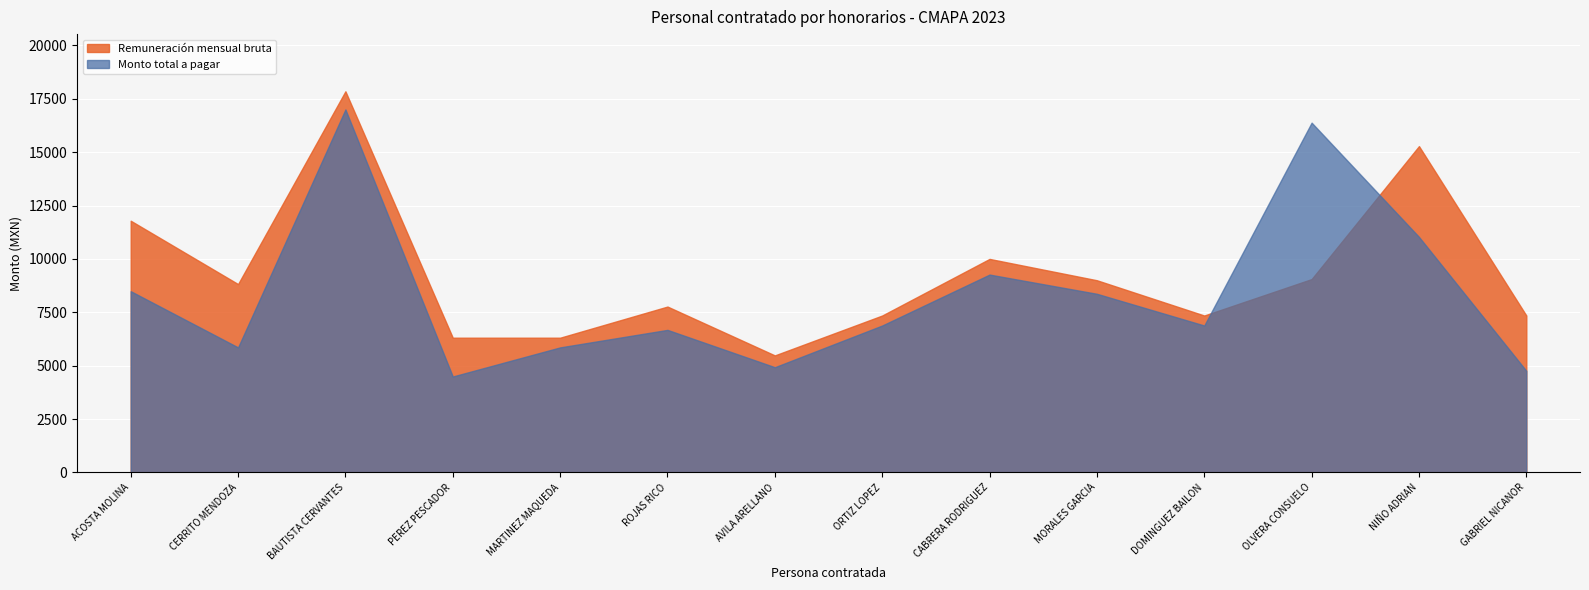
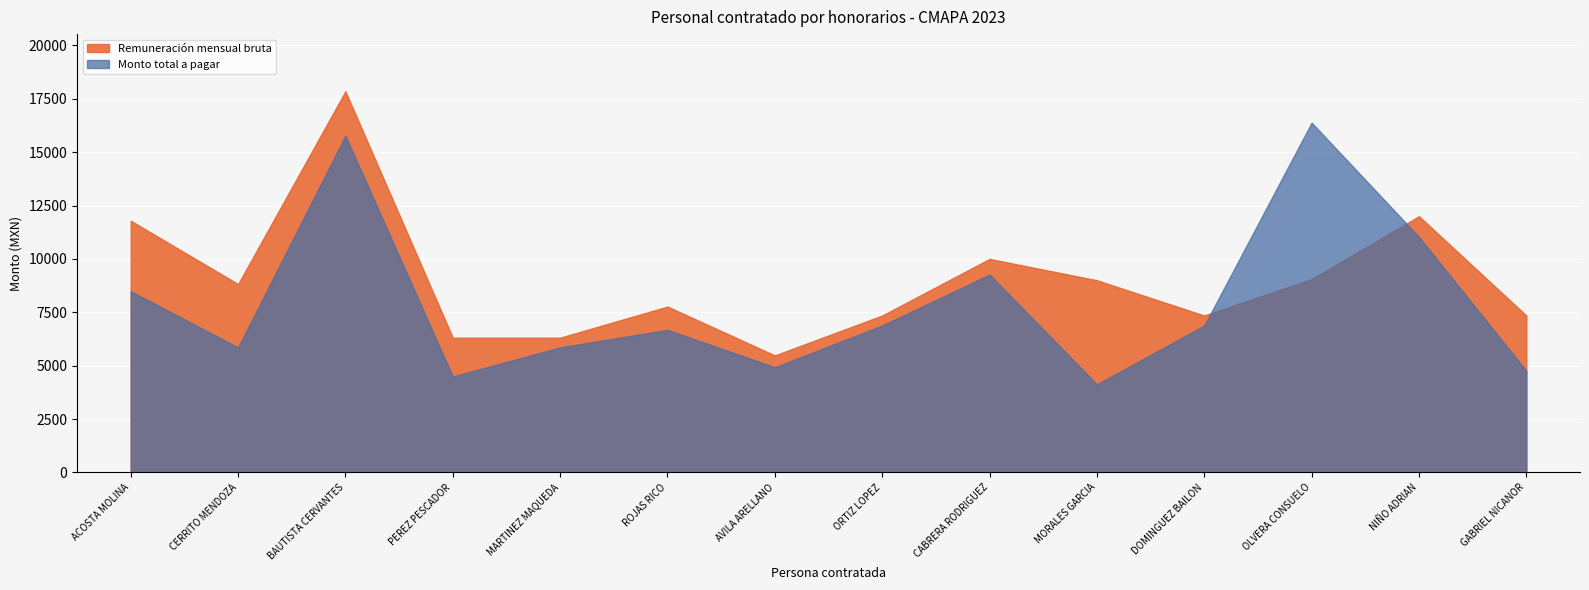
  {
    "Remuneración mensual bruta": {
      "ACOSTA MOLINA": 11800,
      "CERRITO MENDOZA": 8800,
      "BAUTISTA CERVANTES": 17900,
      "PEREZ PESCADOR": 6300,
      "MARTINEZ MAQUEDA": 6300,
      "ROJAS RICO": 7800,
      "AVILA ARELLANO": 5500,
      "ORTIZ LOPEZ": 7300,
      "CABRERA RODRIGUEZ": 10000,
      "MORALES GARCIA": 9000,
      "DOMINGUEZ BAILON": 7300,
      "OLVERA CONSUELO": 9100,
-     "NIÑO ADRIAN": 15300,
+     "NIÑO ADRIAN": 12000,
      "GABRIEL NICANOR": 7300
    },
    "Monto total a pagar": {
      "ACOSTA MOLINA": 8500,
      "CERRITO MENDOZA": 5900,
-     "BAUTISTA CERVANTES": 17000,
+     "BAUTISTA CERVANTES": 15800,
      "PEREZ PESCADOR": 4500,
      "MARTINEZ MAQUEDA": 5900,
      "ROJAS RICO": 6700,
      "AVILA ARELLANO": 4900,
      "ORTIZ LOPEZ": 6900,
      "CABRERA RODRIGUEZ": 9300,
-     "MORALES GARCIA": 8400,
+     "MORALES GARCIA": 4100,
      "DOMINGUEZ BAILON": 6900,
      "OLVERA CONSUELO": 16400,
      "NIÑO ADRIAN": 11000,
      "GABRIEL NICANOR": 4800
    }
  }
